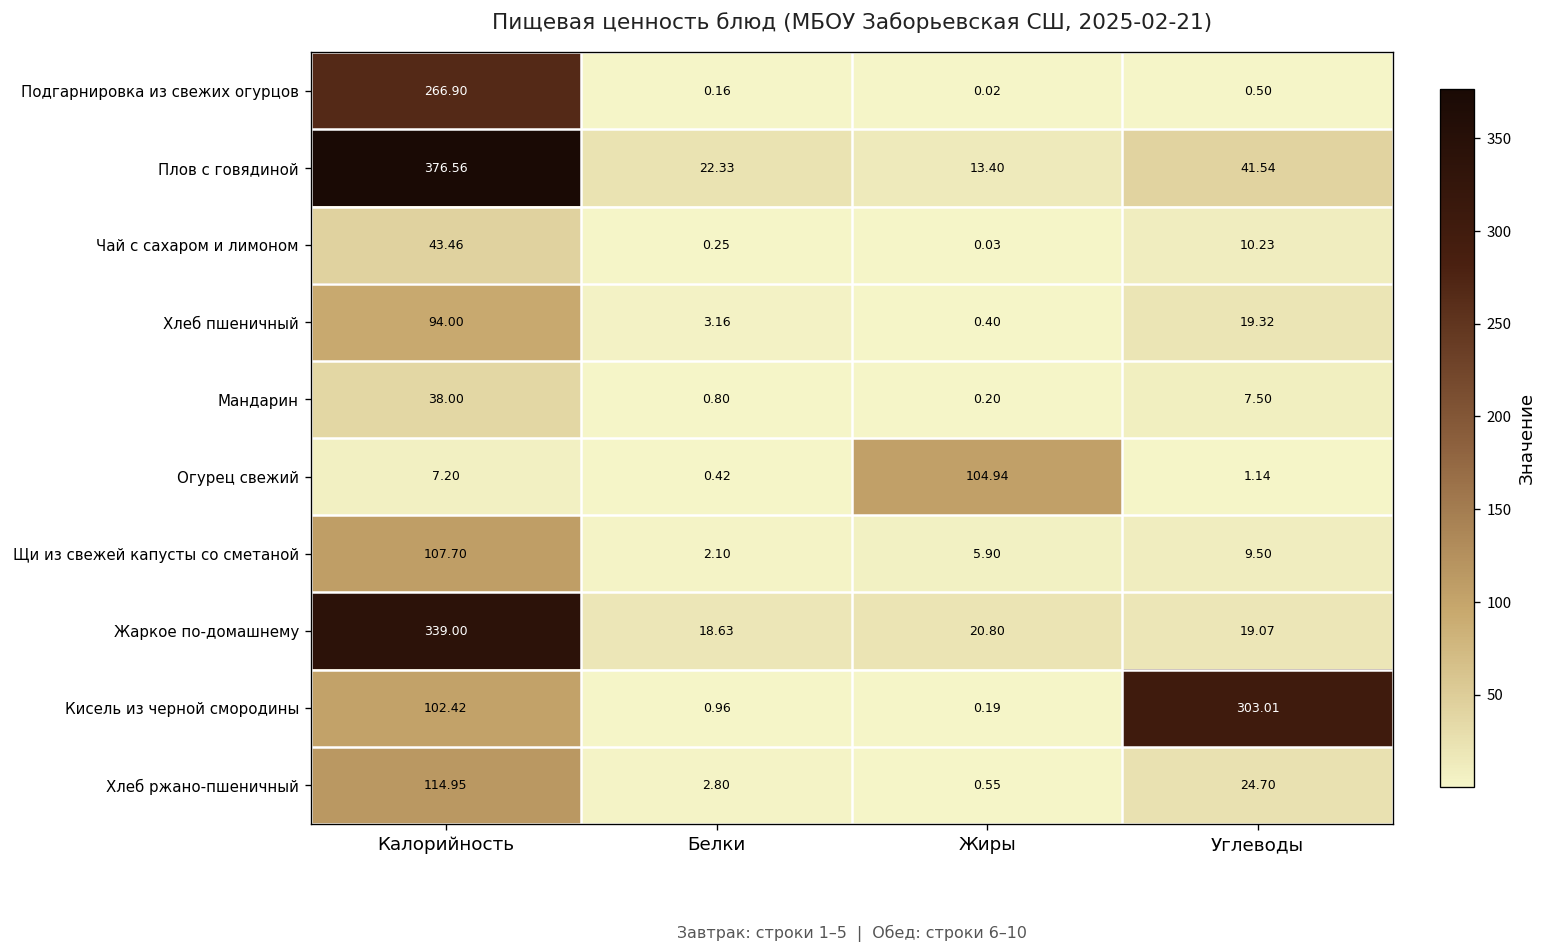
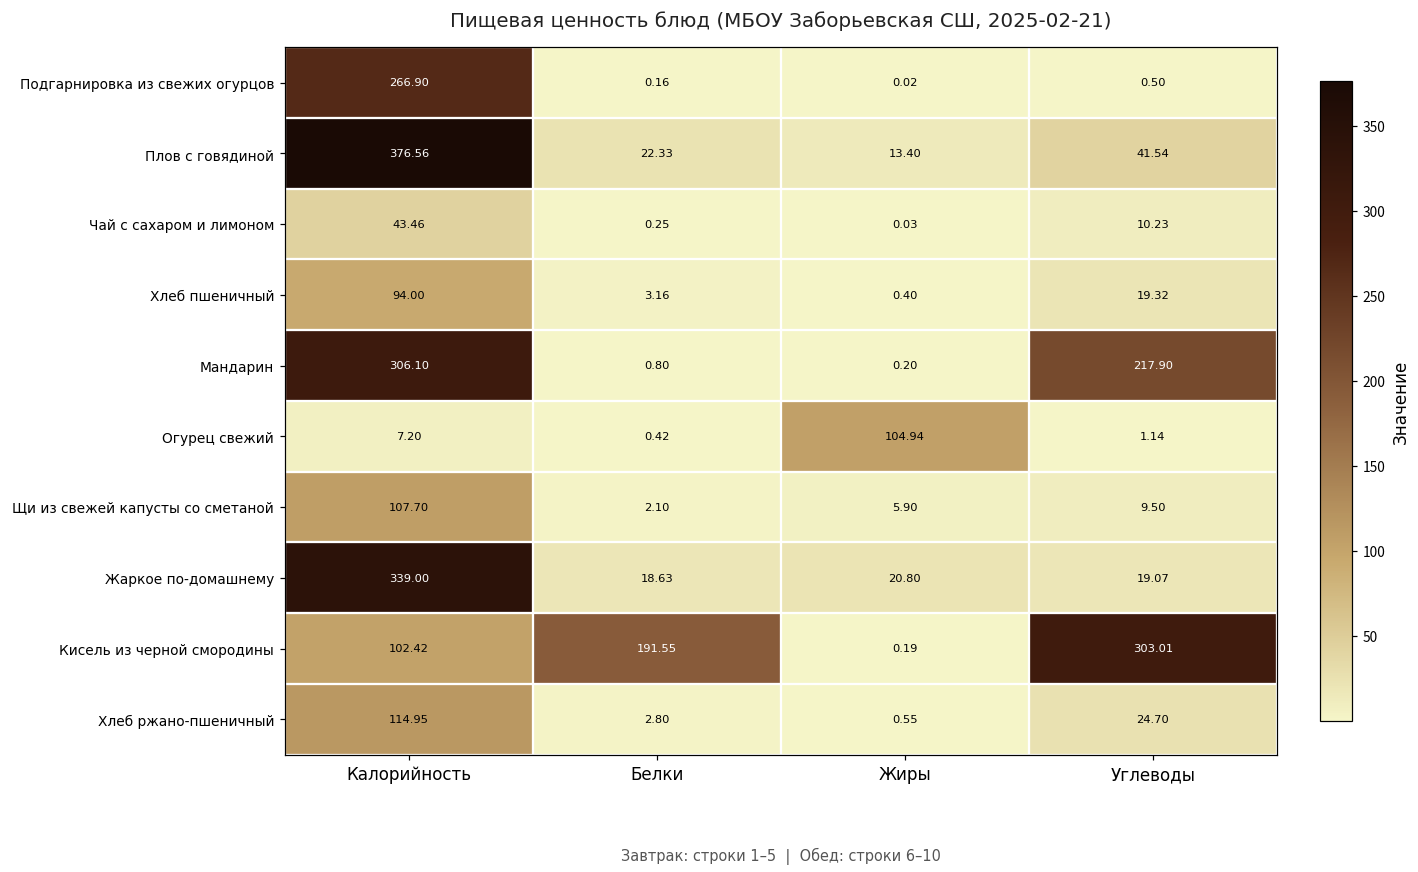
  {
    "Подгарнировка из свежих огурцов": {
      "Калорийность": 266.90,
      "Белки": 0.16,
      "Жиры": 0.02,
      "Углеводы": 0.50
    },
    "Плов с говядиной": {
      "Калорийность": 376.56,
      "Белки": 22.33,
      "Жиры": 13.40,
      "Углеводы": 41.54
    },
    "Чай с сахаром и лимоном": {
      "Калорийность": 43.46,
      "Белки": 0.25,
      "Жиры": 0.03,
      "Углеводы": 10.23
    },
    "Хлеб пшеничный": {
      "Калорийность": 94.00,
      "Белки": 3.16,
      "Жиры": 0.40,
      "Углеводы": 19.32
    },
    "Мандарин": {
-     "Калорийность": 38.00,
+     "Калорийность": 306.10,
      "Белки": 0.80,
      "Жиры": 0.20,
-     "Углеводы": 7.50
+     "Углеводы": 217.90
    },
    "Огурец свежий": {
      "Калорийность": 7.20,
      "Белки": 0.42,
      "Жиры": 104.94,
      "Углеводы": 1.14
    },
    "Щи из свежей капусты со сметаной": {
      "Калорийность": 107.70,
      "Белки": 2.10,
      "Жиры": 5.90,
      "Углеводы": 9.50
    },
    "Жаркое по-домашнему": {
      "Калорийность": 339.00,
      "Белки": 18.63,
      "Жиры": 20.80,
      "Углеводы": 19.07
    },
    "Кисель из черной смородины": {
      "Калорийность": 102.42,
-     "Белки": 0.96,
+     "Белки": 191.55,
      "Жиры": 0.19,
      "Углеводы": 303.01
    },
    "Хлеб ржано-пшеничный": {
      "Калорийность": 114.95,
      "Белки": 2.80,
      "Жиры": 0.55,
      "Углеводы": 24.70
    }
  }
